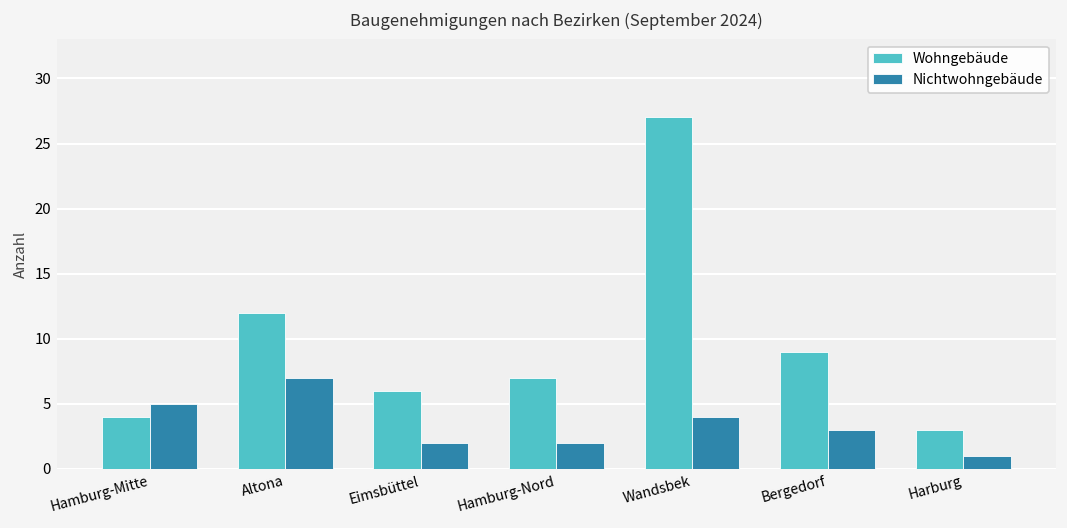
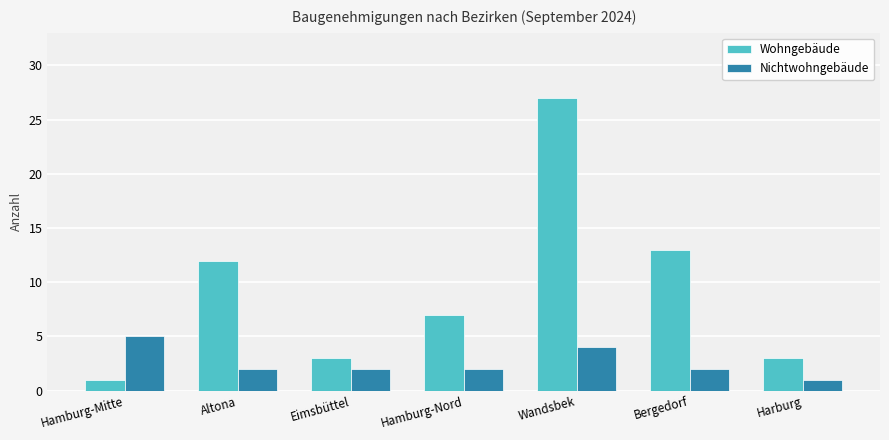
  {
    "Wohngebäude": {
-     "Hamburg-Mitte": 4,
+     "Hamburg-Mitte": 1,
      "Altona": 12,
-     "Eimsbüttel": 6,
+     "Eimsbüttel": 3,
      "Hamburg-Nord": 7,
      "Wandsbek": 27,
-     "Bergedorf": 9,
+     "Bergedorf": 13,
      "Harburg": 3
    },
    "Nichtwohngebäude": {
      "Hamburg-Mitte": 5,
-     "Altona": 7,
+     "Altona": 2,
      "Eimsbüttel": 2,
      "Hamburg-Nord": 2,
      "Wandsbek": 4,
-     "Bergedorf": 3,
+     "Bergedorf": 2,
      "Harburg": 1
    }
  }
